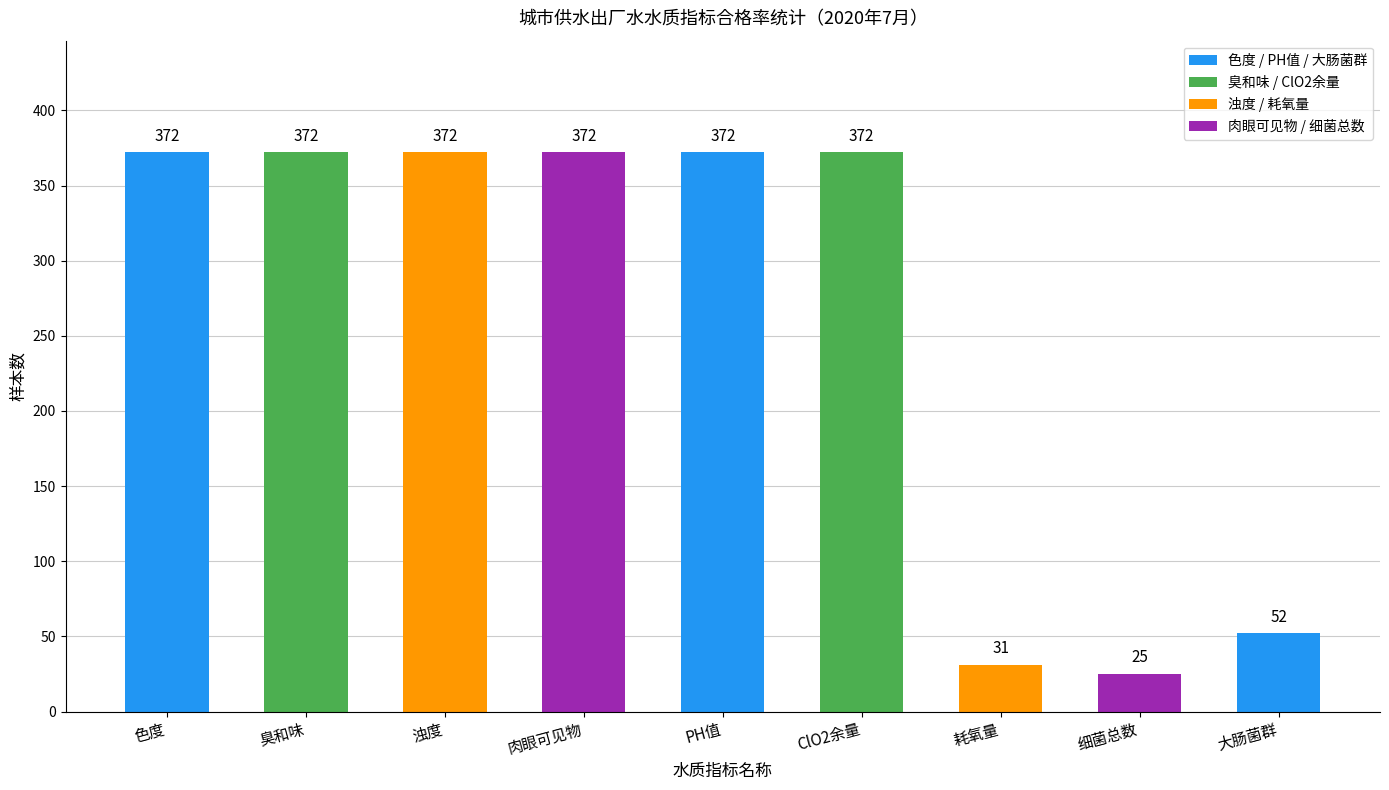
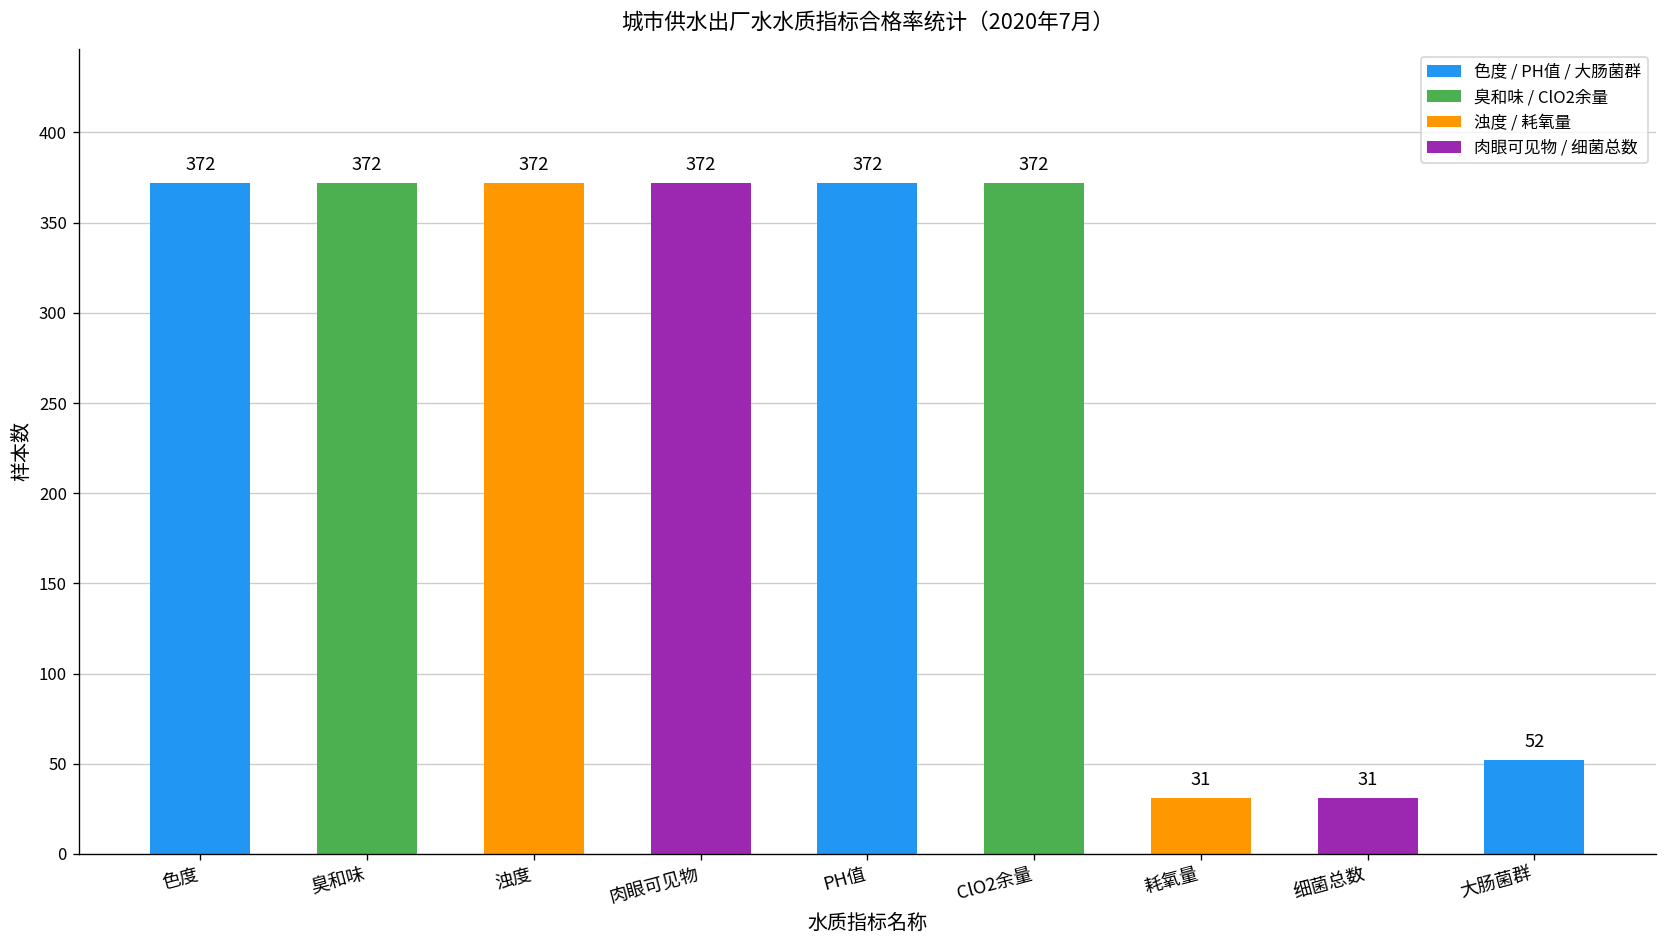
  {
    "色度": 372,
    "臭和味": 372,
    "浊度": 372,
    "肉眼可见物": 372,
    "PH值": 372,
    "ClO2余量": 372,
    "耗氧量": 31,
-   "细菌总数": 25,
+   "细菌总数": 31,
    "大肠菌群": 52
  }
